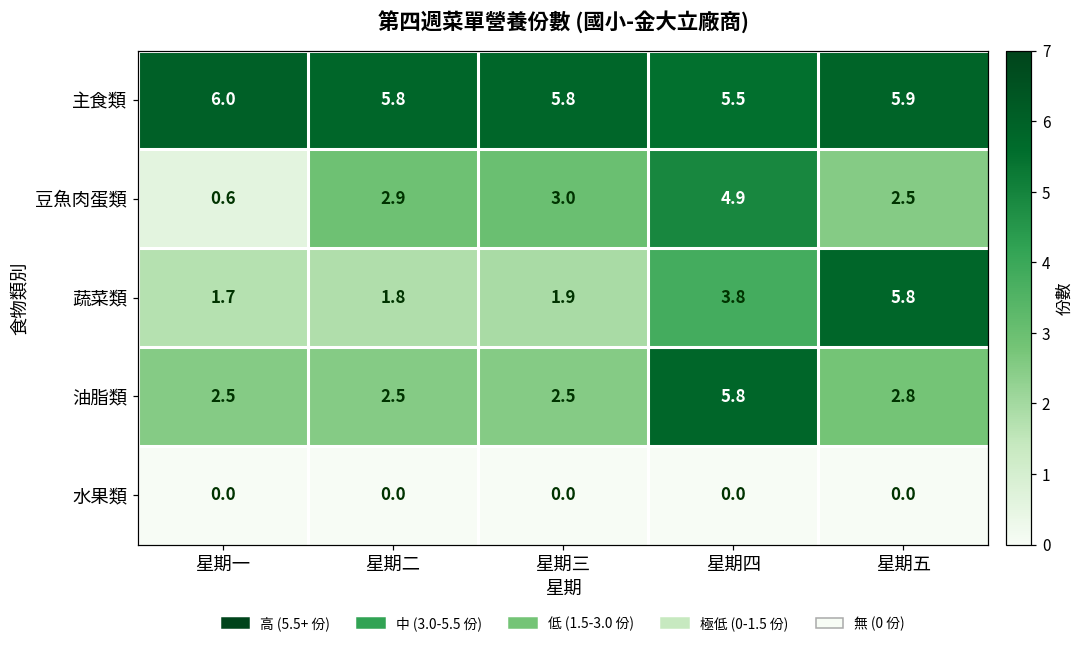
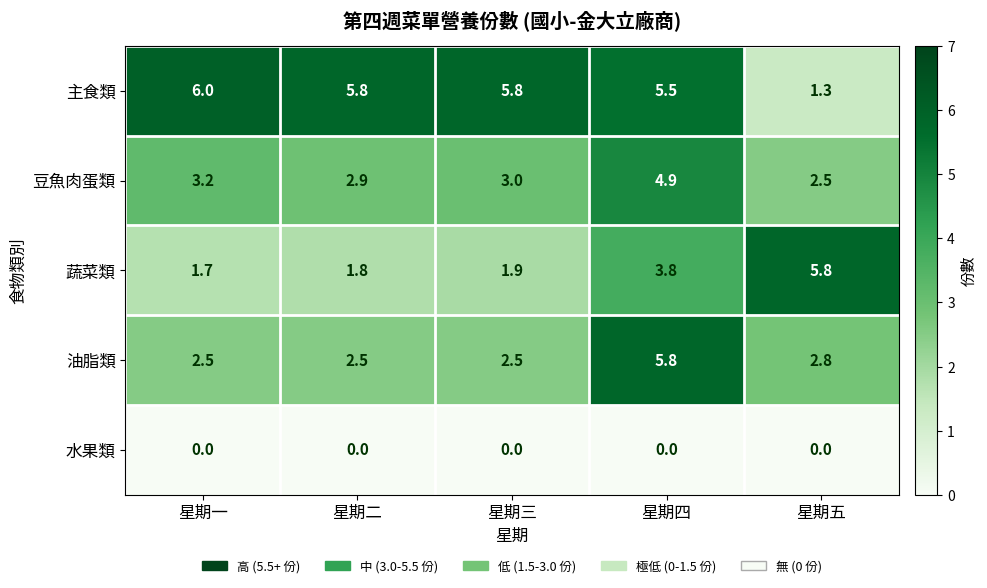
  {
    "主食類": {
      "星期一": 6.0,
      "星期二": 5.8,
      "星期三": 5.8,
      "星期四": 5.5,
-     "星期五": 5.9
+     "星期五": 1.3
    },
    "豆魚肉蛋類": {
-     "星期一": 0.6,
+     "星期一": 3.2,
      "星期二": 2.9,
      "星期三": 3.0,
      "星期四": 4.9,
      "星期五": 2.5
    },
    "蔬菜類": {
      "星期一": 1.7,
      "星期二": 1.8,
      "星期三": 1.9,
      "星期四": 3.8,
      "星期五": 5.8
    },
    "油脂類": {
      "星期一": 2.5,
      "星期二": 2.5,
      "星期三": 2.5,
      "星期四": 5.8,
      "星期五": 2.8
    },
    "水果類": {
      "星期一": 0.0,
      "星期二": 0.0,
      "星期三": 0.0,
      "星期四": 0.0,
      "星期五": 0.0
    }
  }
